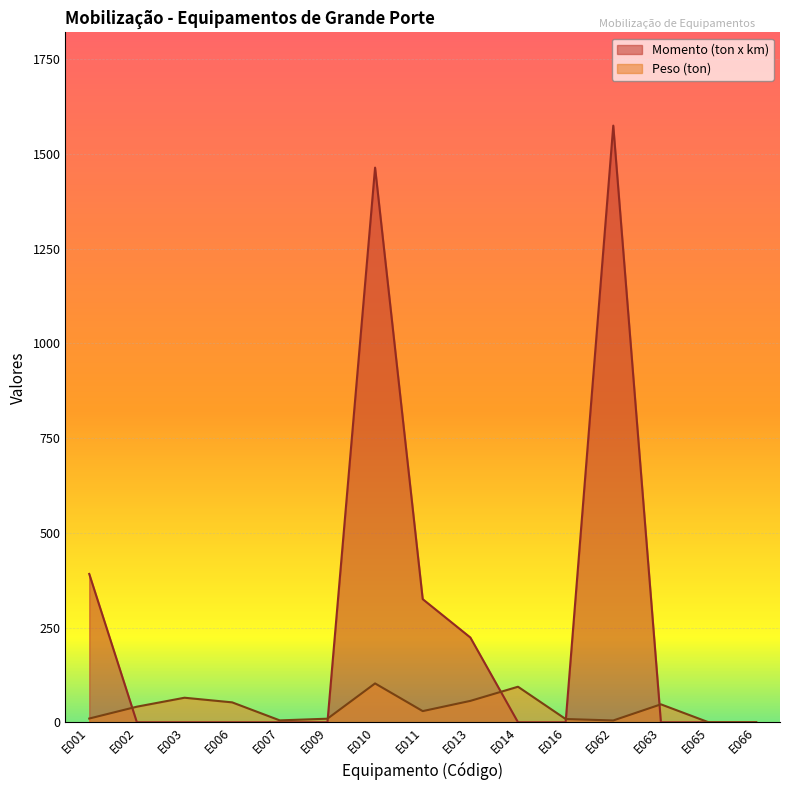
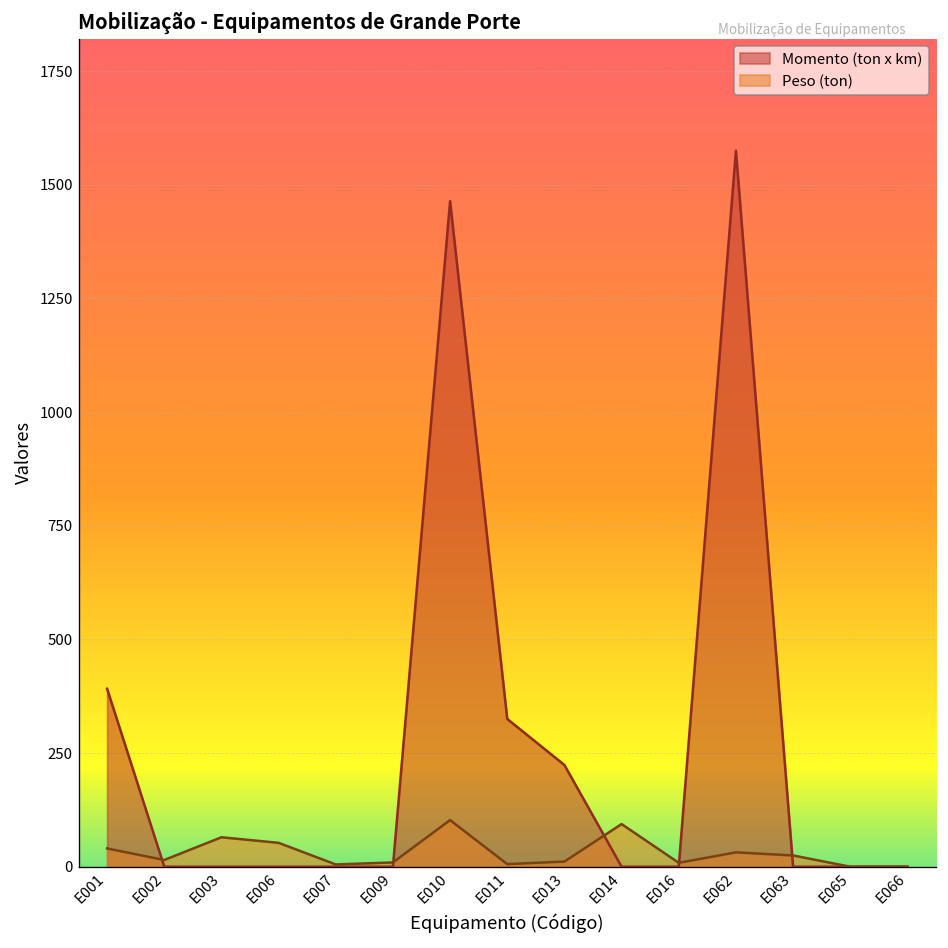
  {
    "Momento (ton x km)": {
      "E001": 390,
      "E002": 0,
      "E003": 0,
      "E006": 0,
      "E009": 0,
      "E010": 1460,
      "E011": 330,
      "E013": 220,
      "E014": 0,
      "E016": 0,
      "E062": 1580,
      "E063": 0
    },
    "Peso (ton)": {
-     "E001": 10,
-     "E002": 40,
+     "E001": 40,
+     "E002": 10,
      "E003": 60,
      "E006": 50,
      "E009": 10,
      "E010": 100,
-     "E011": 30,
-     "E013": 60,
+     "E011": 10,
+     "E013": 10,
      "E014": 90,
      "E016": 10,
-     "E062": 0,
-     "E063": 50
+     "E062": 30,
+     "E063": 20
    }
  }
